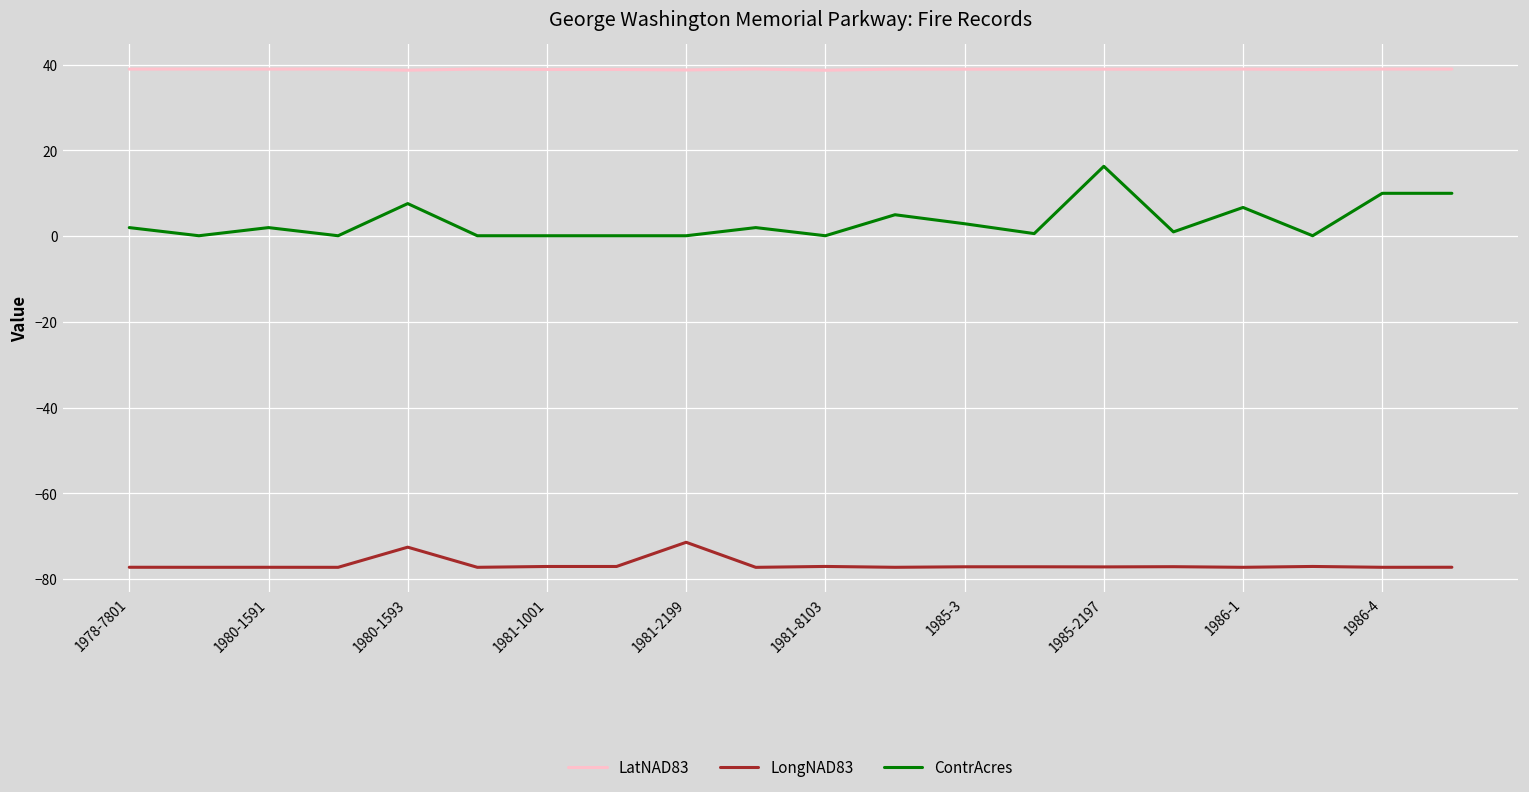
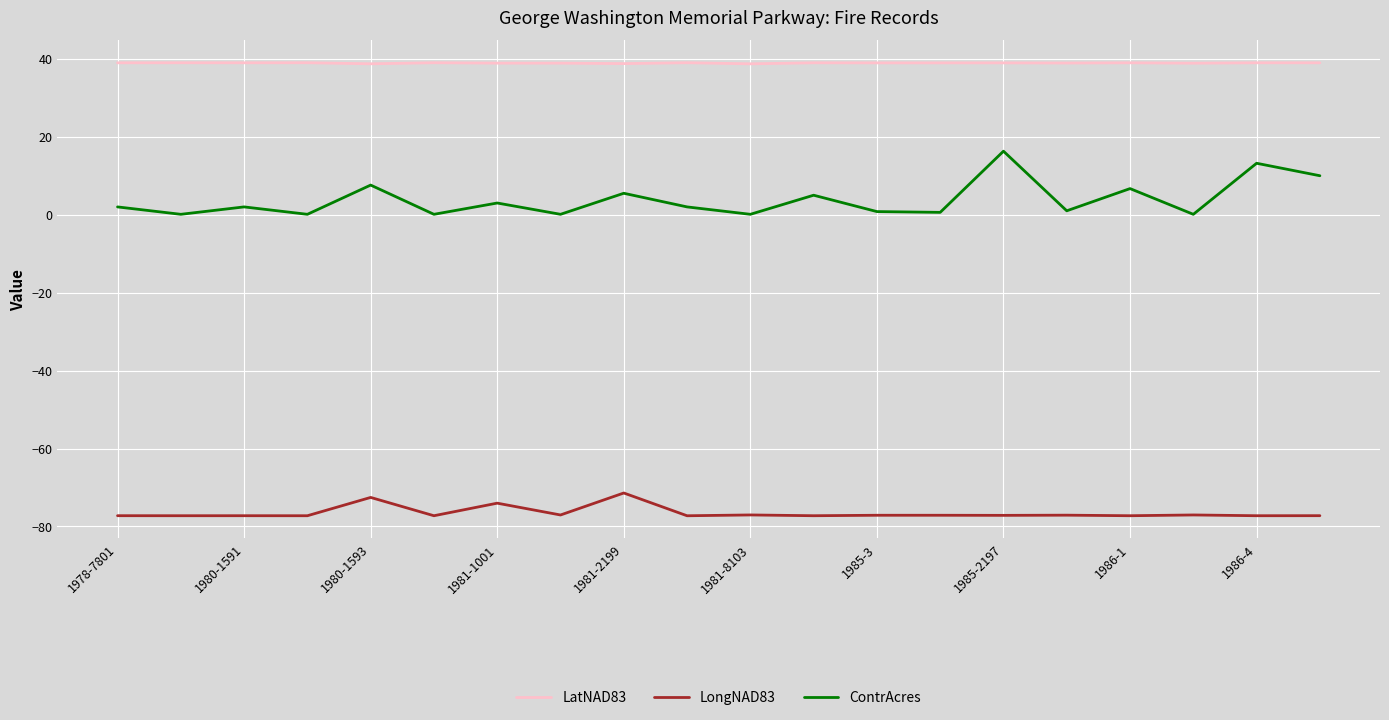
  {
    "LatNAD83": {
      "1978-7801": 39,
      "1980-1591": 39,
      "1980-1593": 39,
      "1981-1001": 39,
      "1981-2199": 39,
      "1981-8103": 39,
      "1985-3": 39,
      "1985-2197": 39,
      "1986-1": 39,
      "1986-4": 39
    },
    "LongNAD83": {
      "1978-7801": -77,
      "1980-1591": -77,
      "1980-1593": -73,
-     "1981-1001": -77,
+     "1981-1001": -74,
      "1981-2199": -71,
      "1981-8103": -77,
      "1985-3": -77,
      "1985-2197": -77,
      "1986-1": -77,
      "1986-4": -77
    },
    "ContrAcres": {
      "1978-7801": 2,
      "1980-1591": 2,
      "1980-1593": 8,
-     "1981-1001": 0,
-     "1981-2199": 0,
+     "1981-1001": 3,
+     "1981-2199": 6,
      "1981-8103": 0,
-     "1985-3": 3,
+     "1985-3": 1,
      "1985-2197": 16,
      "1986-1": 7,
-     "1986-4": 10
+     "1986-4": 13
    }
  }
